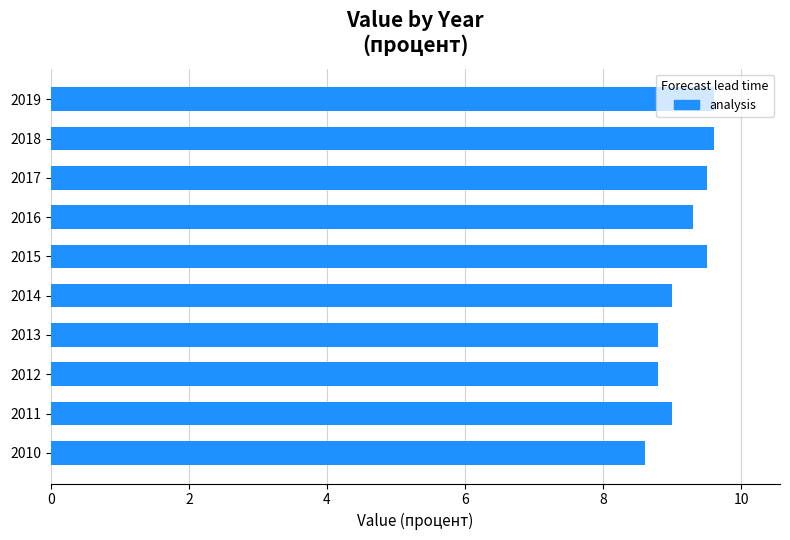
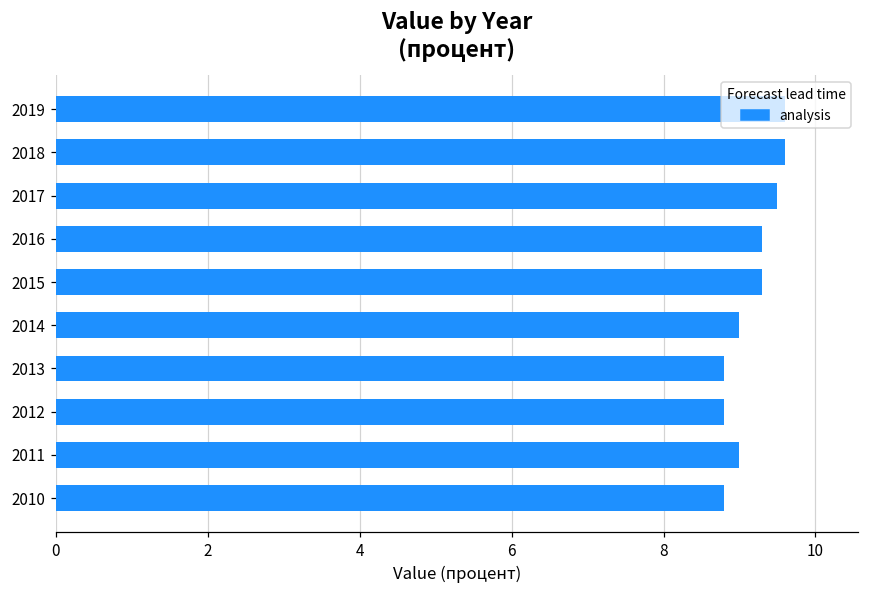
  {
    "2018": 9.6,
    "2017": 9.5,
    "2016": 9.3,
-   "2015": 9.5,
+   "2015": 9.3,
    "2014": 9.0,
    "2013": 8.8,
    "2012": 8.8,
    "2011": 9.0,
-   "2010": 8.6
+   "2010": 8.8
  }
